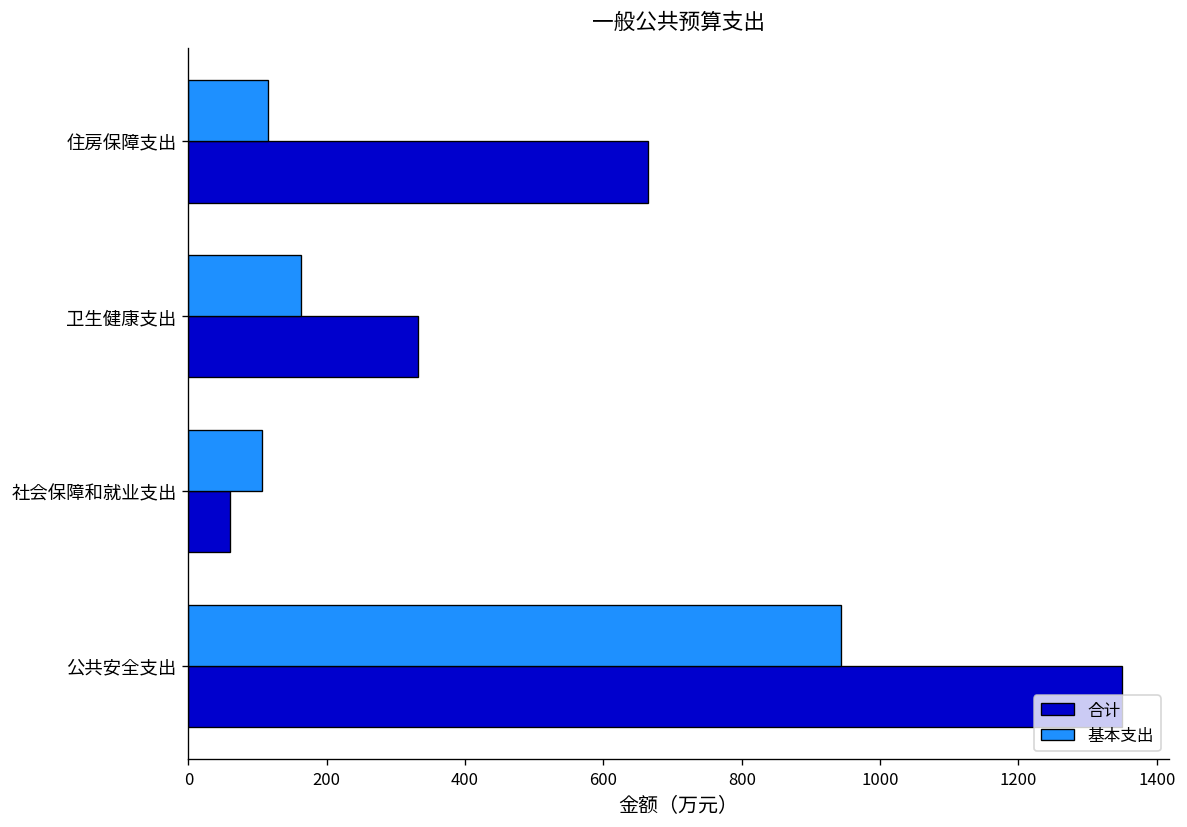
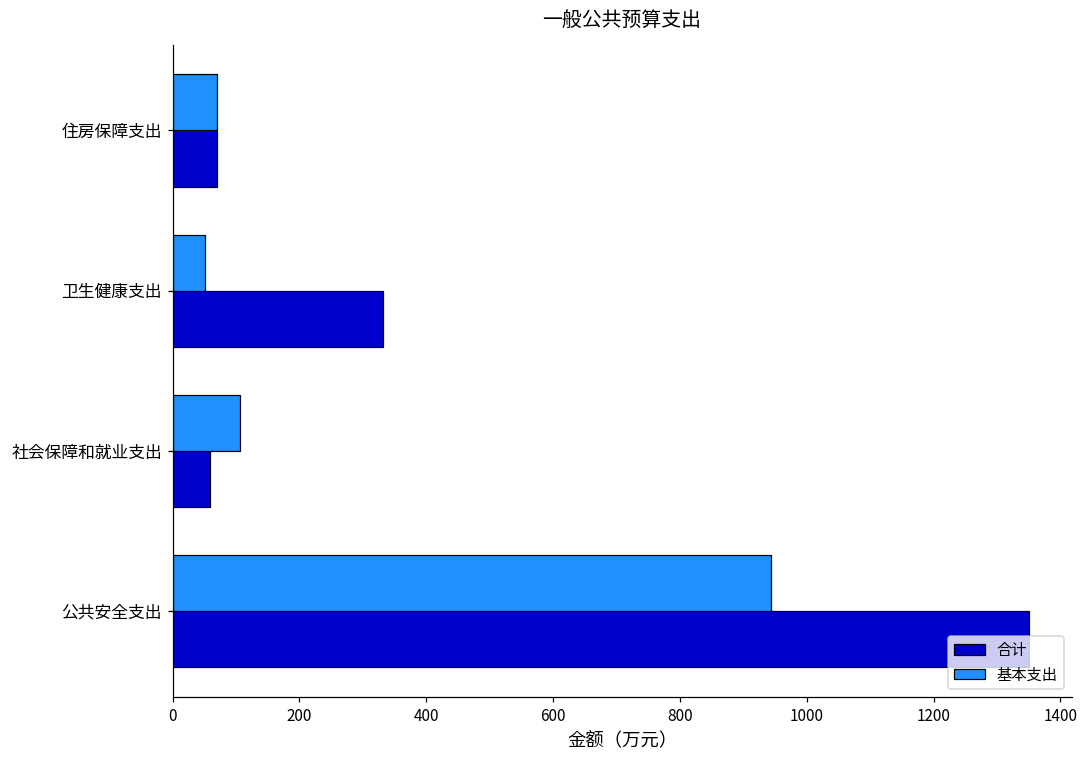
  {
    "合计": {
-     "住房保障支出": 660,
+     "住房保障支出": 70,
      "卫生健康支出": 330,
      "社会保障和就业支出": 60
    },
    "基本支出": {
-     "住房保障支出": 120,
-     "卫生健康支出": 160,
+     "住房保障支出": 70,
+     "卫生健康支出": 50,
      "社会保障和就业支出": 110,
      "公共安全支出": 940
    }
  }
